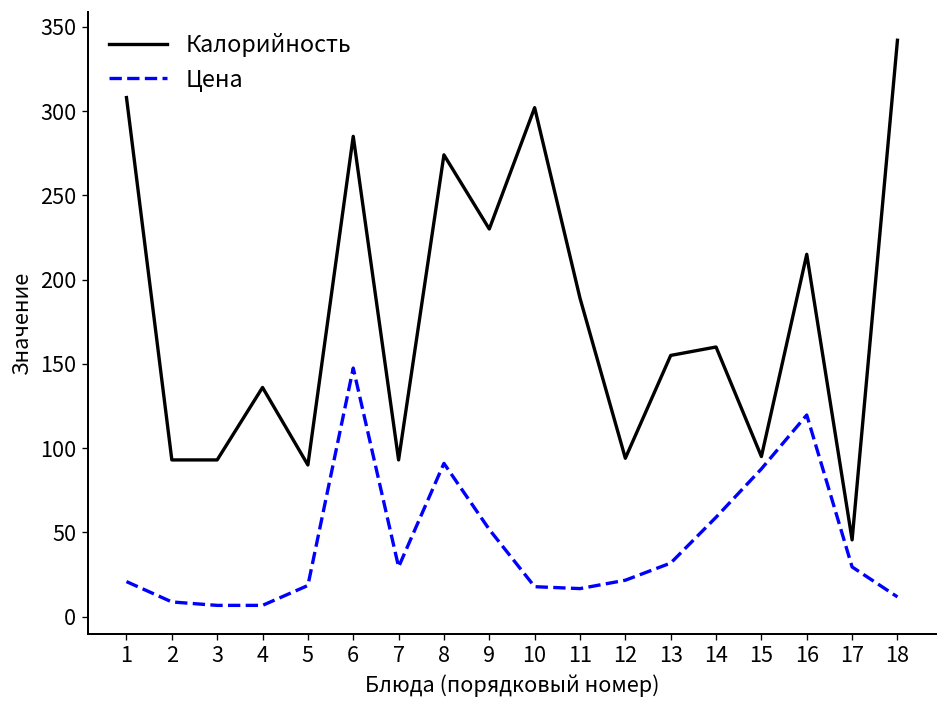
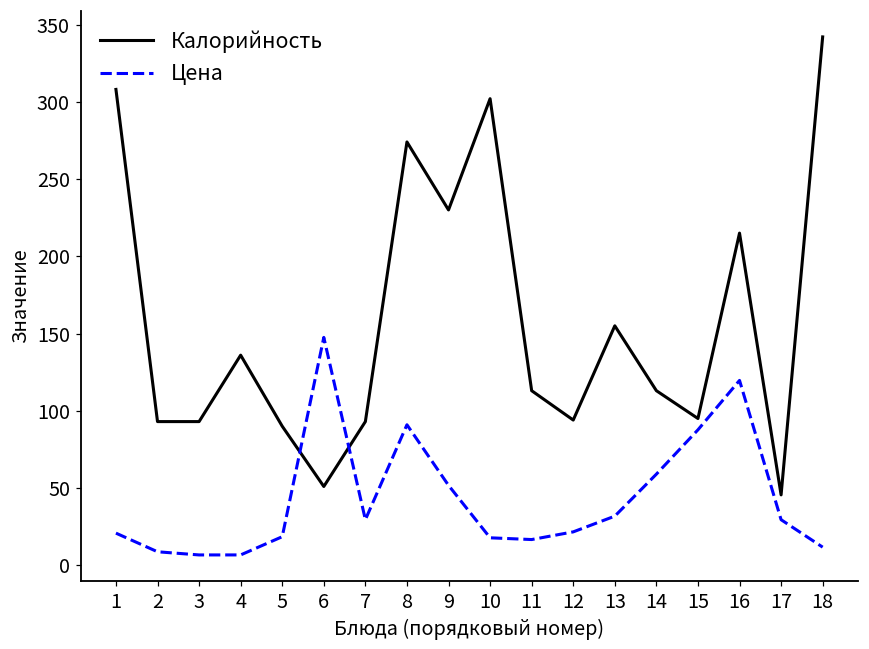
  {
    "Калорийность": {
      "1": 308,
      "2": 93,
      "3": 93,
      "4": 136,
      "5": 90,
-     "6": 285,
+     "6": 51,
      "7": 93,
      "8": 274,
      "9": 230,
      "10": 302,
-     "11": 189,
+     "11": 113,
      "12": 94,
      "13": 155,
-     "14": 160,
+     "14": 113,
      "15": 95,
      "16": 215,
      "17": 46,
      "18": 342
    },
    "Цена": {
      "1": 21,
      "2": 9,
      "3": 7,
      "4": 7,
      "5": 18,
      "6": 148,
      "7": 30,
      "8": 91,
      "9": 52,
      "10": 18,
      "11": 17,
      "12": 22,
      "13": 32,
      "14": 59,
      "15": 88,
      "16": 120,
      "17": 30,
      "18": 12
    }
  }
